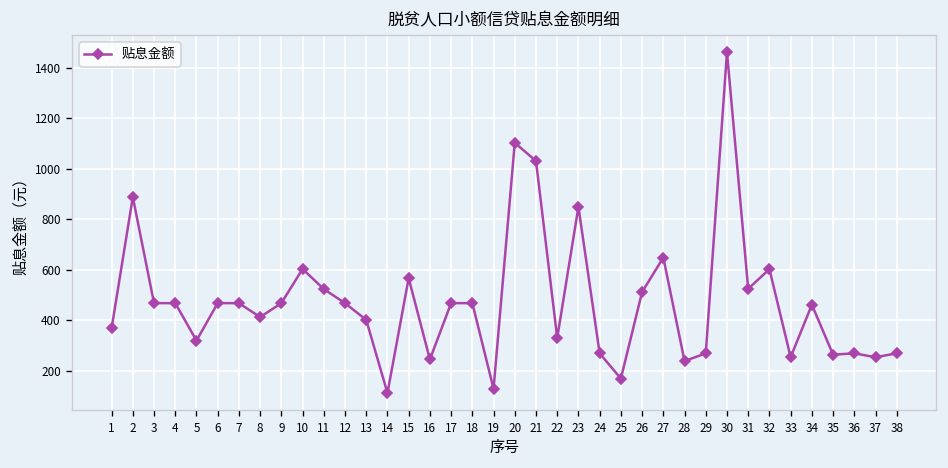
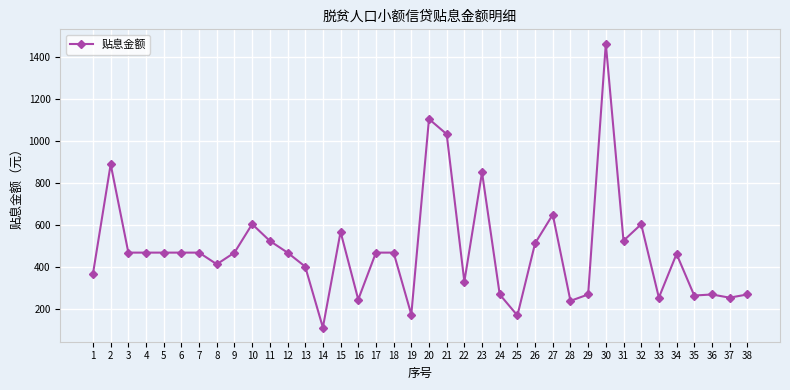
  {
    "1": 370,
    "2": 890,
    "3": 470,
    "4": 470,
-   "5": 320,
+   "5": 470,
    "6": 470,
    "7": 470,
    "8": 410,
    "9": 470,
    "10": 600,
    "11": 520,
    "12": 470,
    "13": 400,
    "14": 110,
    "15": 570,
    "16": 240,
    "17": 470,
    "18": 470,
-   "19": 130,
+   "19": 170,
    "20": 1100,
    "21": 1030,
    "22": 330,
    "23": 850,
    "24": 270,
    "25": 170,
    "26": 510,
    "27": 650,
    "28": 240,
    "29": 270,
    "30": 1460,
    "31": 520,
    "32": 600,
    "33": 250,
    "34": 460,
    "35": 260,
    "36": 270,
    "37": 250,
    "38": 270
  }
